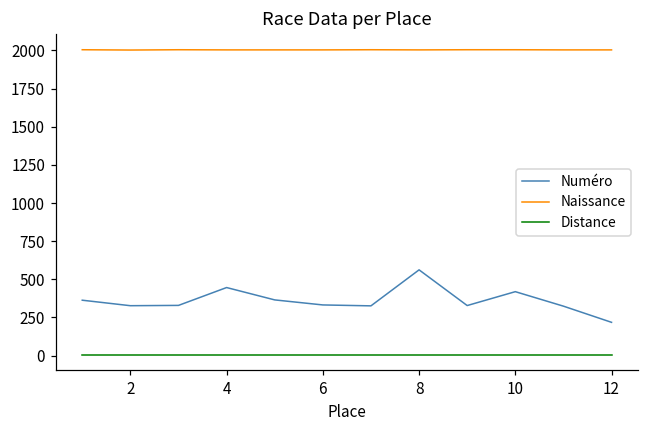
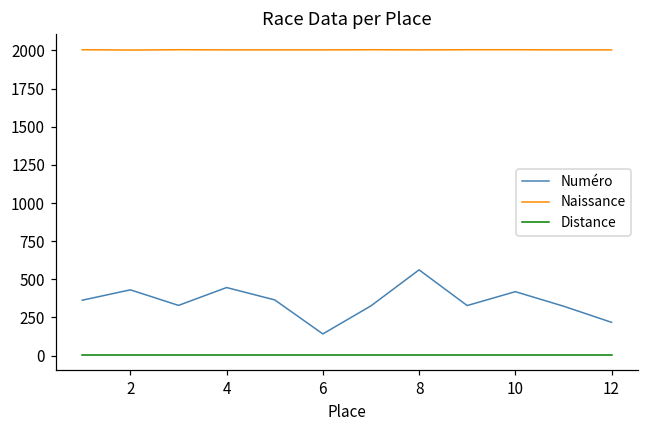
  {
    "Numéro": {
-     "2": 330,
+     "2": 430,
      "4": 450,
-     "6": 330,
+     "6": 140,
      "8": 560,
      "10": 420,
      "12": 220
    },
    "Naissance": {
      "2": 2000,
      "4": 2000,
      "6": 2000,
      "8": 2000,
      "10": 2010,
      "12": 2000
    },
    "Distance": {
      "2": 0,
      "4": 0,
      "6": 0,
      "8": 0,
      "10": 0,
      "12": 0
    }
  }
